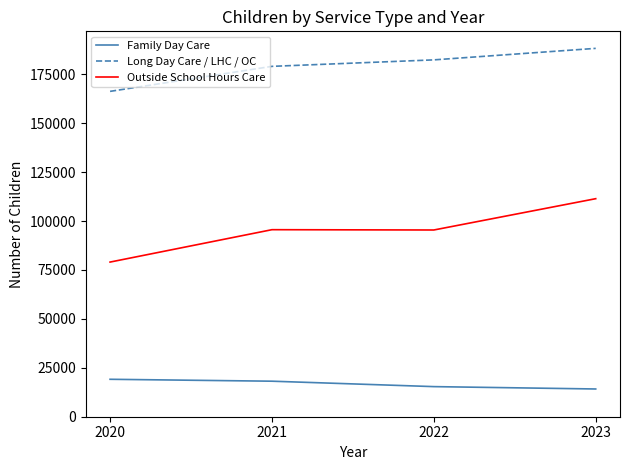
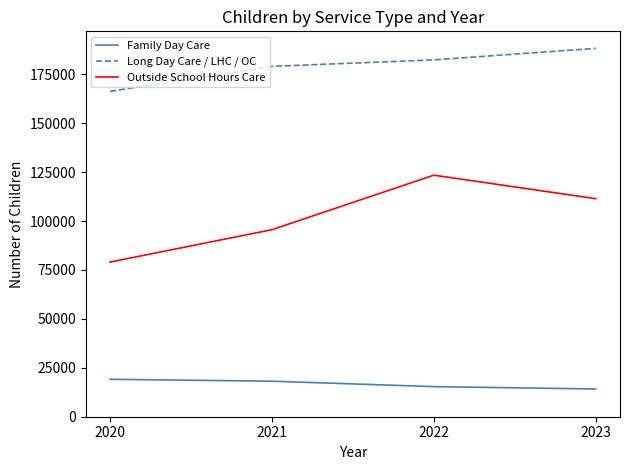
  {
    "Outside School Hours Care": {
      "2020": 79000,
      "2021": 96000,
-     "2022": 95000,
+     "2022": 123000,
      "2023": 111000
    }
  }
